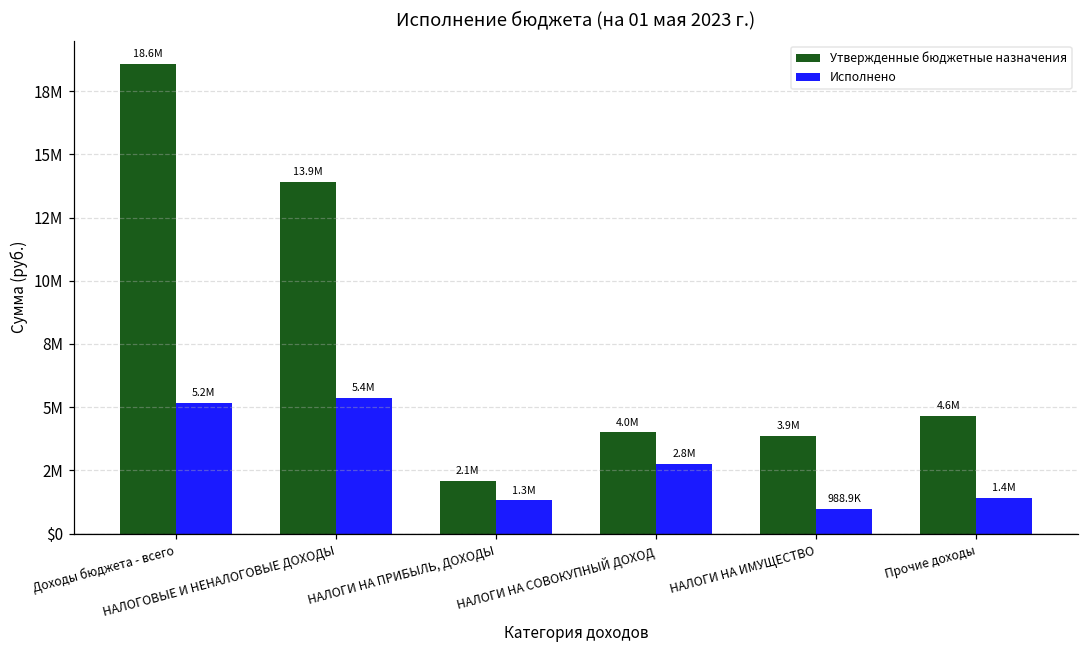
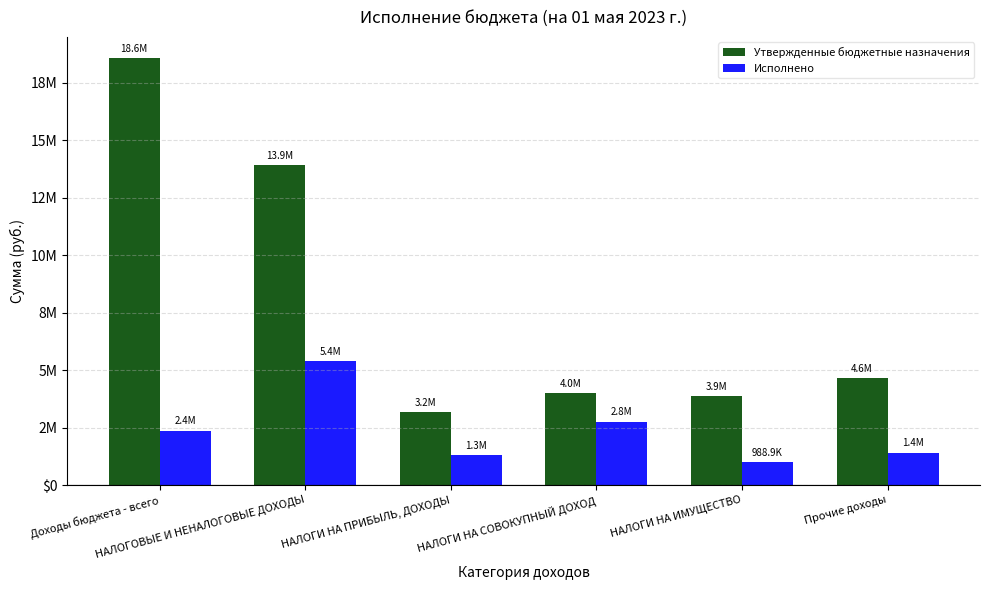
  {
    "Утвержденные бюджетные назначения": {
      "Доходы бюджета - всего": "18.6M",
      "НАЛОГОВЫЕ И НЕНАЛОГОВЫЕ ДОХОДЫ": "13.9M",
-     "НАЛОГИ НА ПРИБЫЛЬ, ДОХОДЫ": "2.1M",
+     "НАЛОГИ НА ПРИБЫЛЬ, ДОХОДЫ": "3.2M",
      "НАЛОГИ НА СОВОКУПНЫЙ ДОХОД": "4.0M",
      "НАЛОГИ НА ИМУЩЕСТВО": "3.9M",
      "Прочие доходы": "4.6M"
    },
    "Исполнено": {
-     "Доходы бюджета - всего": "5.2M",
+     "Доходы бюджета - всего": "2.4M",
      "НАЛОГОВЫЕ И НЕНАЛОГОВЫЕ ДОХОДЫ": "5.4M",
      "НАЛОГИ НА ПРИБЫЛЬ, ДОХОДЫ": "1.3M",
      "НАЛОГИ НА СОВОКУПНЫЙ ДОХОД": "2.8M",
      "НАЛОГИ НА ИМУЩЕСТВО": "988.9K",
      "Прочие доходы": "1.4M"
    }
  }
